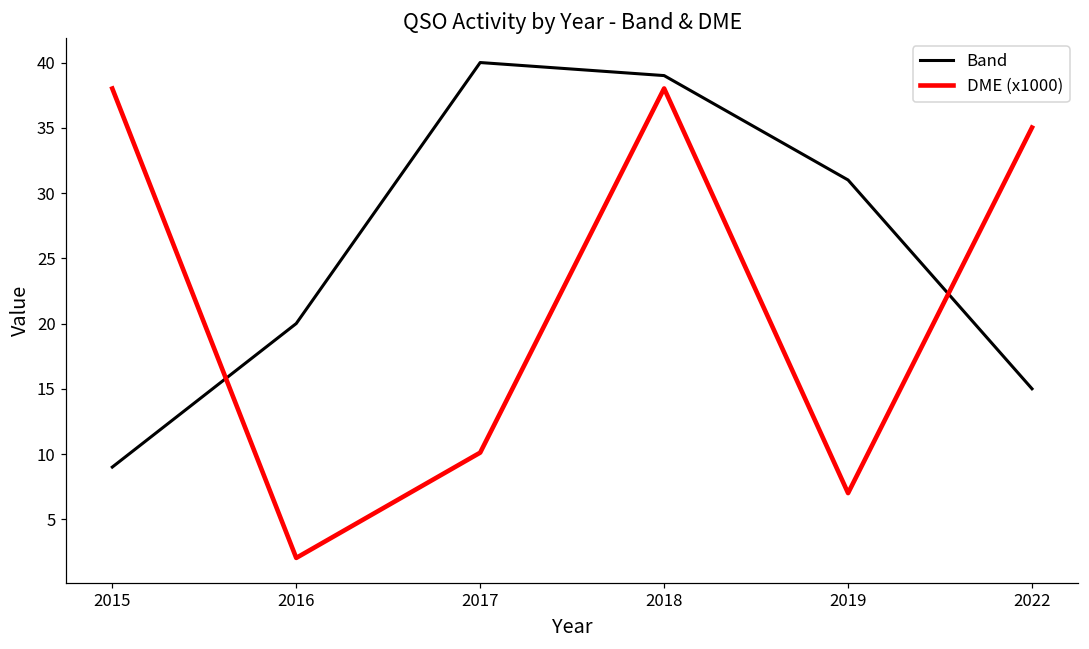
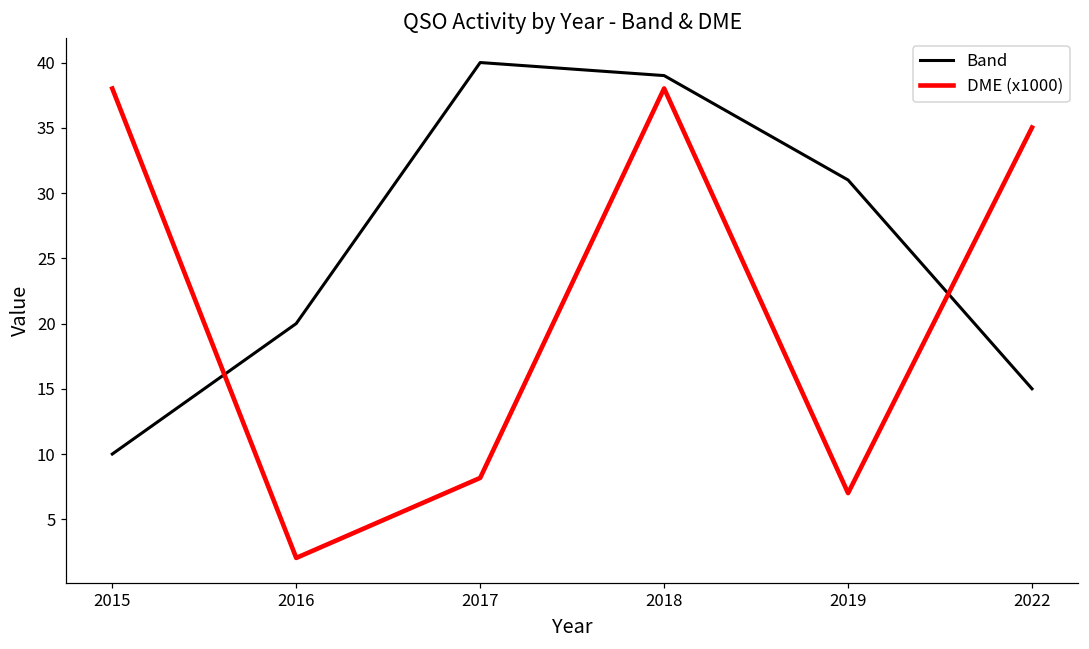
  {
    "Band": {
-     "2015": 9,
+     "2015": 10,
      "2016": 20,
      "2017": 40,
      "2018": 39,
      "2019": 31,
      "2022": 15
    },
    "DME (x1000)": {
      "2015": 38.0,
      "2016": 2.0,
-     "2017": 10.1,
+     "2017": 8.2,
      "2018": 38.0,
      "2019": 7.0,
      "2022": 35.0
    }
  }
